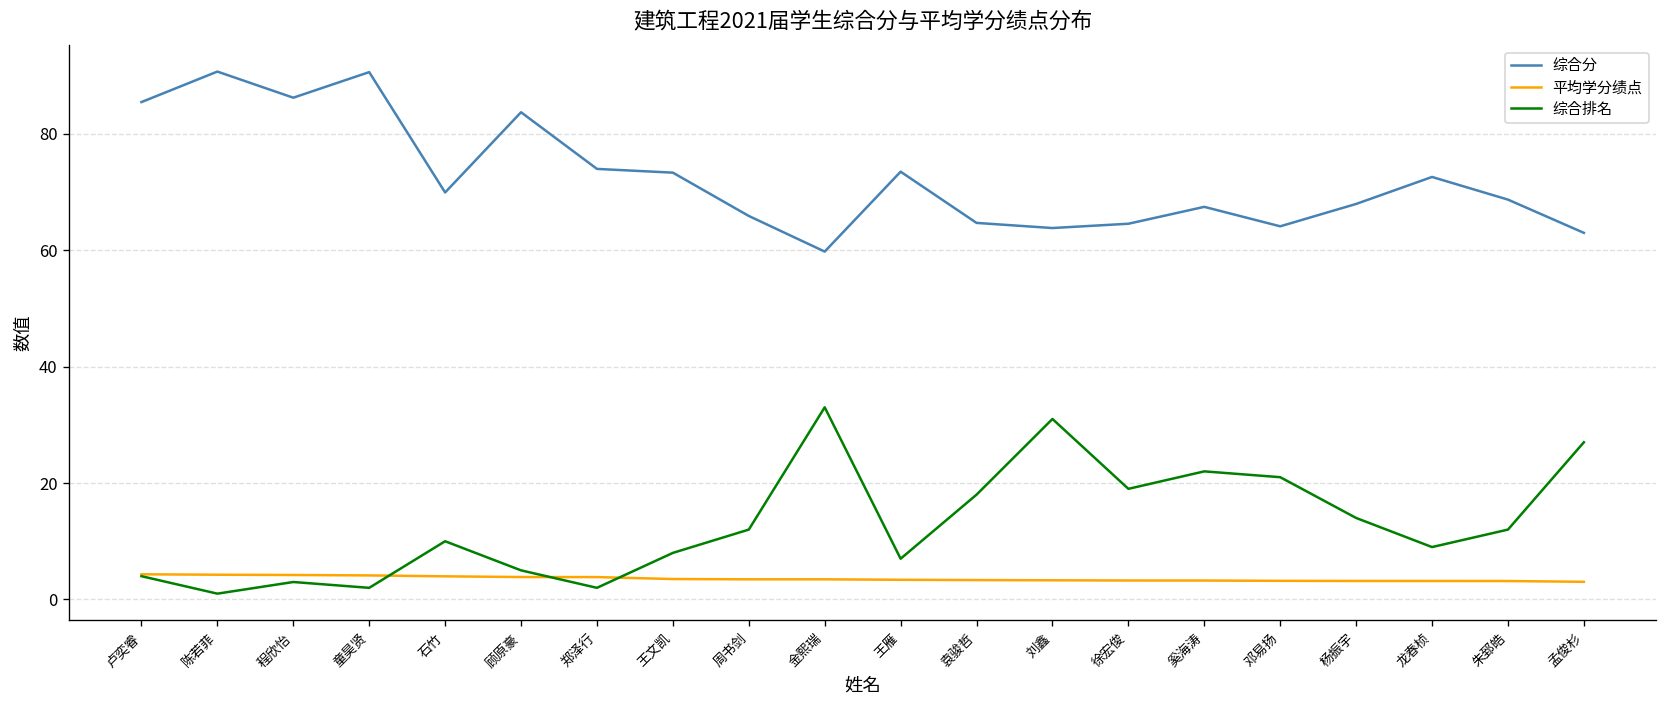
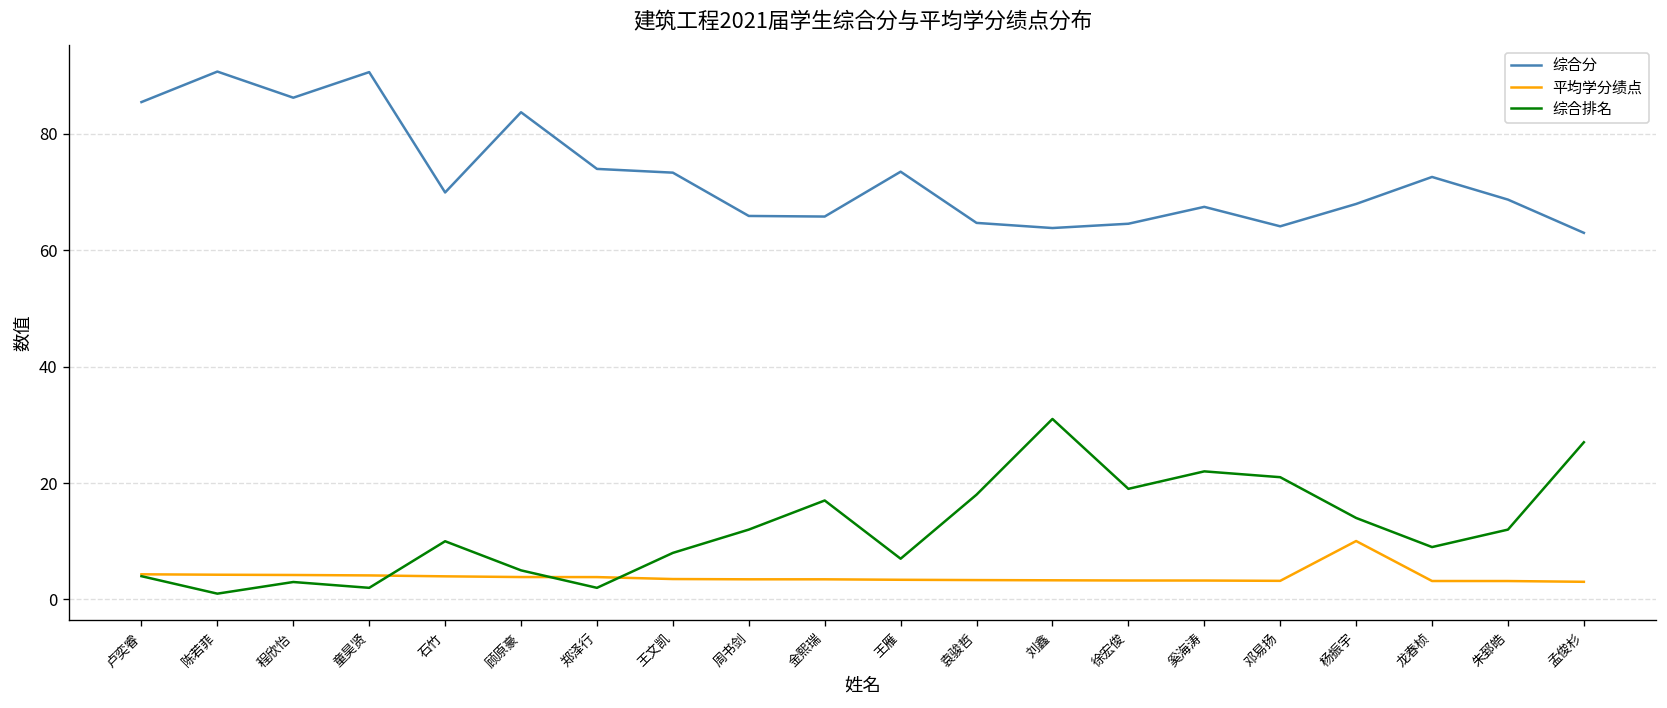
  {
    "综合分": {
      "卢奕睿": 85,
      "陈若菲": 91,
      "程欣怡": 86,
      "童昊贤": 91,
      "石竹": 70,
      "顾原豪": 84,
      "郑泽行": 74,
      "王文凯": 73,
      "周书剑": 66,
-     "金熙瑞": 60,
+     "金熙瑞": 66,
      "王雁": 73,
      "袁骏哲": 65,
      "刘鑫": 64,
      "徐宏俊": 65,
      "奚海涛": 67,
      "邓易扬": 64,
      "杨振宇": 68,
      "龙春桢": 73,
      "朱郅皓": 69,
      "孟俊杉": 63
    },
    "平均学分绩点": {
      "陈若菲": 4,
      "程欣怡": 4,
      "童昊贤": 4,
      "石竹": 4,
      "顾原豪": 4,
      "郑泽行": 4,
      "王文凯": 4,
      "周书剑": 3,
      "金熙瑞": 3,
      "王雁": 3,
      "袁骏哲": 3,
      "刘鑫": 3,
      "徐宏俊": 3,
      "奚海涛": 3,
      "邓易扬": 3,
-     "杨振宇": 3,
+     "杨振宇": 10,
      "龙春桢": 3,
      "朱郅皓": 3,
      "孟俊杉": 3
    },
    "综合排名": {
      "陈若菲": 1,
      "程欣怡": 3,
      "童昊贤": 2,
      "石竹": 10,
      "顾原豪": 5,
      "郑泽行": 2,
      "王文凯": 8,
      "周书剑": 12,
-     "金熙瑞": 33,
+     "金熙瑞": 17,
      "王雁": 7,
      "袁骏哲": 18,
      "刘鑫": 31,
      "徐宏俊": 19,
      "奚海涛": 22,
      "邓易扬": 21,
      "杨振宇": 14,
      "龙春桢": 9,
      "朱郅皓": 12,
      "孟俊杉": 27
    }
  }
